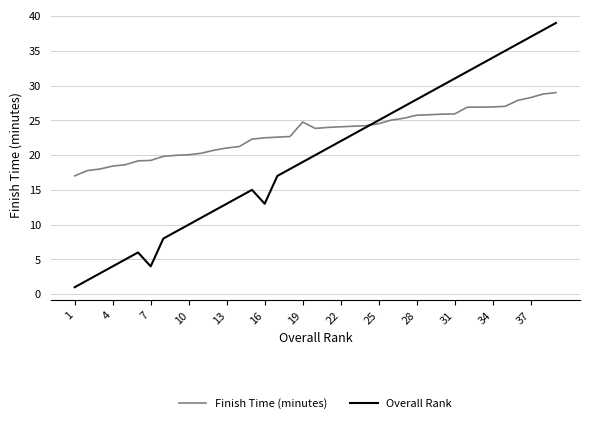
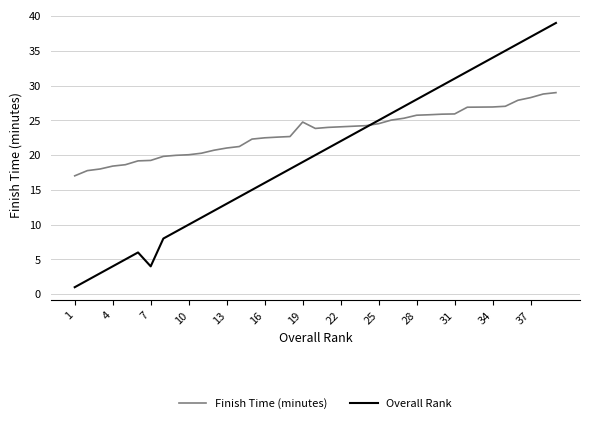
  {
    "Finish Time (minutes)": {
      "1": 17,
      "4": 18,
      "7": 19,
      "10": 20,
      "13": 21,
      "16": 22,
      "19": 25,
      "22": 24,
      "25": 25,
      "28": 26,
      "31": 26,
      "34": 27,
      "37": 28
    },
    "Overall Rank": {
      "1": 1,
      "4": 4,
      "7": 4,
      "10": 10,
      "13": 13,
-     "16": 13,
+     "16": 16,
      "19": 19,
      "22": 22,
      "25": 25,
      "28": 28,
      "31": 31,
      "34": 34,
      "37": 37
    }
  }
